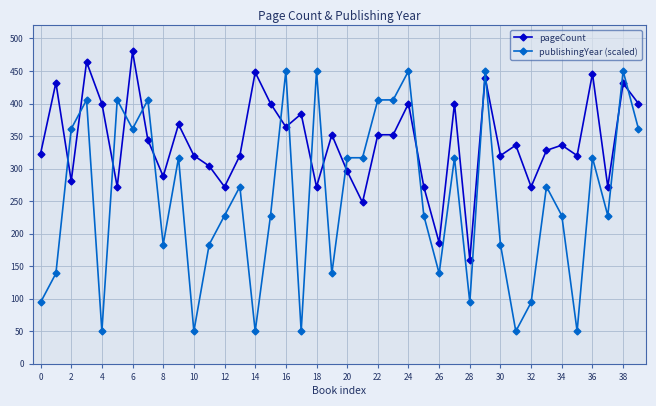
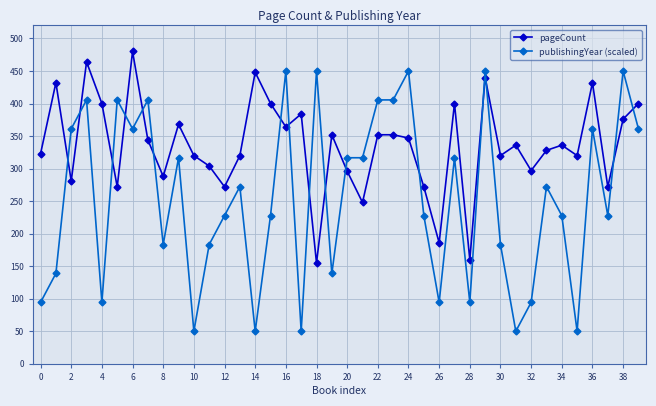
  {
    "pageCount": {
      "0": 320,
      "2": 280,
      "4": 400,
      "6": 480,
      "8": 290,
      "10": 320,
      "12": 270,
      "14": 450,
      "16": 360,
-     "18": 270,
+     "18": 160,
      "20": 300,
      "22": 350,
-     "24": 400,
+     "24": 350,
      "26": 190,
      "28": 160,
      "30": 320,
-     "32": 270,
+     "32": 300,
      "34": 340,
-     "36": 450,
-     "38": 430
+     "36": 430,
+     "38": 380
    },
    "publishingYear (scaled)": {
      "0": 90,
      "2": 360,
-     "4": 50,
+     "4": 90,
      "6": 360,
      "8": 180,
      "10": 50,
      "12": 230,
      "14": 50,
      "16": 450,
      "18": 450,
      "20": 320,
      "22": 410,
      "24": 450,
-     "26": 140,
+     "26": 90,
      "28": 90,
      "30": 180,
      "32": 90,
      "34": 230,
-     "36": 320,
+     "36": 360,
      "38": 450
    }
  }
